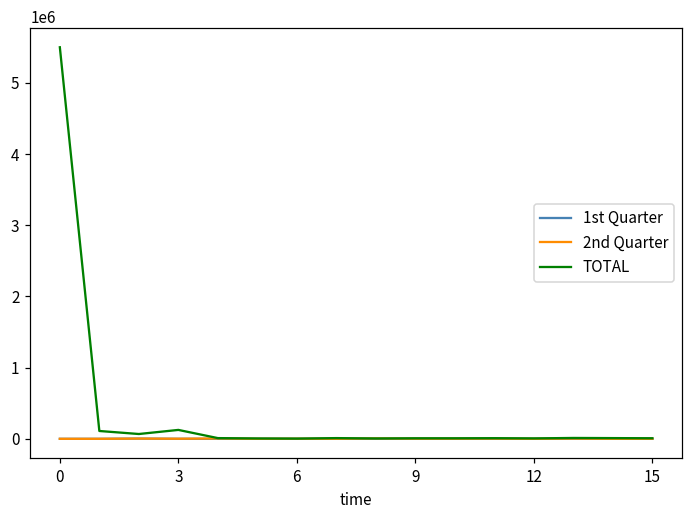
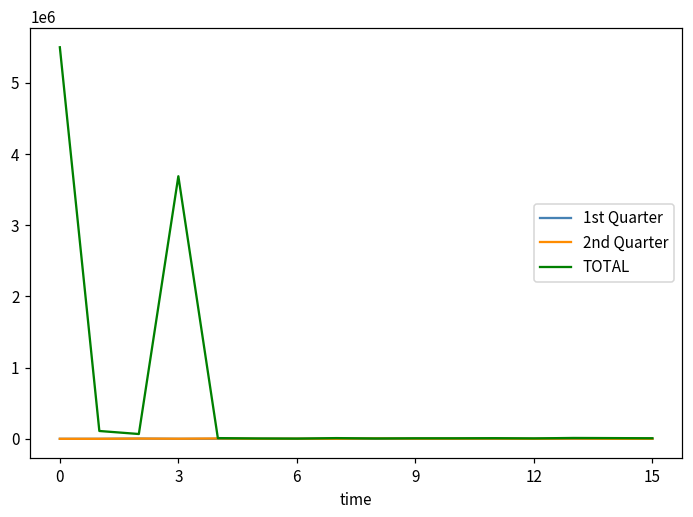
  {
    "TOTAL": {
      "0": 5500000,
-     "3": 100000
+     "3": 3700000
    }
  }
